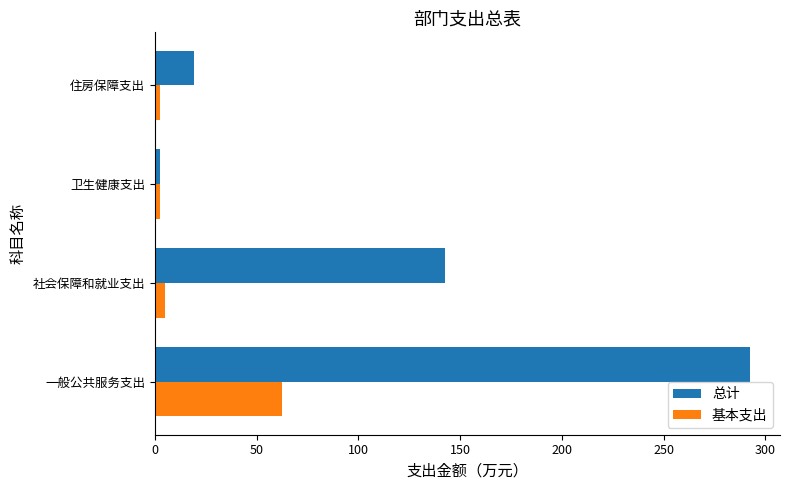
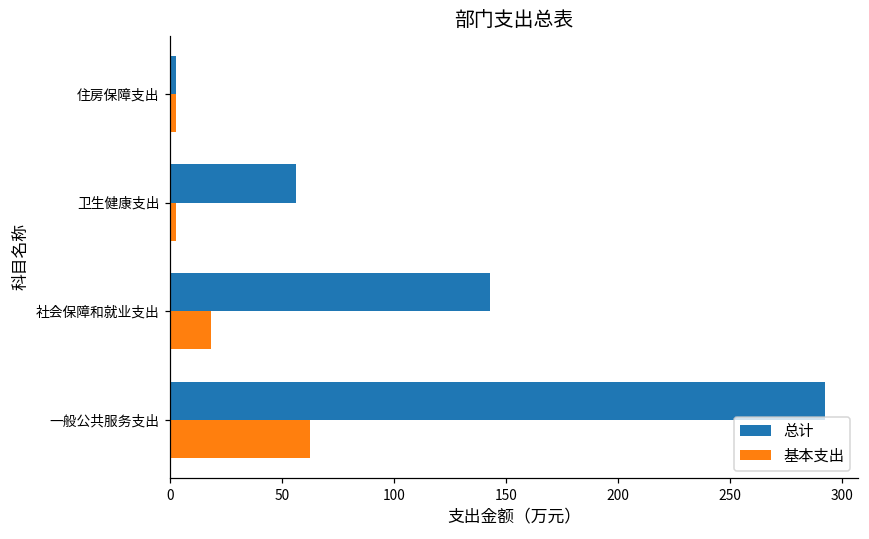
  {
    "总计": {
-     "住房保障支出": 19,
-     "卫生健康支出": 3,
+     "住房保障支出": 3,
+     "卫生健康支出": 56,
      "社会保障和就业支出": 143,
      "一般公共服务支出": 293
    },
    "基本支出": {
      "住房保障支出": 3,
      "卫生健康支出": 3,
-     "社会保障和就业支出": 5,
+     "社会保障和就业支出": 18,
      "一般公共服务支出": 62
    }
  }
